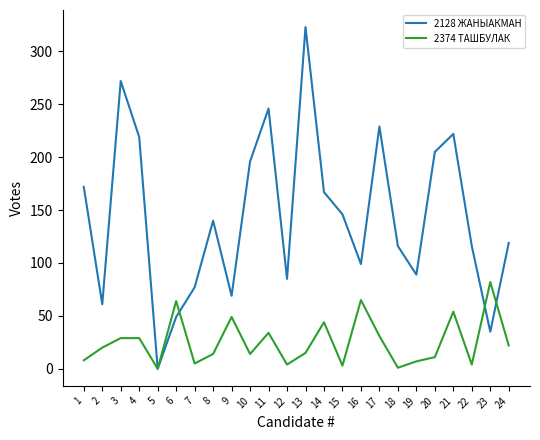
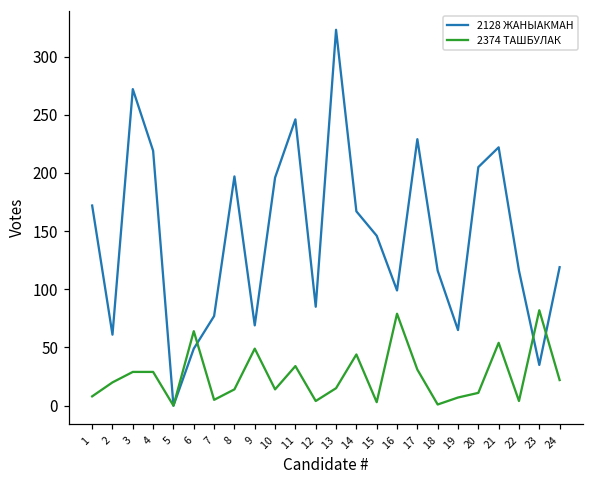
  {
    "2128 ЖАНЫАКМАН": {
      "1": 172,
      "2": 61,
      "3": 272,
      "4": 219,
      "6": 49,
      "7": 77,
-     "8": 140,
+     "8": 197,
      "9": 69,
      "10": 196,
      "11": 246,
      "12": 85,
      "13": 323,
      "14": 167,
      "15": 146,
      "16": 99,
      "17": 229,
      "18": 116,
-     "19": 89,
+     "19": 65,
      "20": 205,
      "21": 222,
      "22": 116,
      "23": 35,
      "24": 119
    },
    "2374 ТАШБУЛАК": {
      "1": 8,
      "2": 20,
      "3": 29,
      "4": 29,
      "6": 64,
      "7": 5,
      "8": 14,
      "9": 49,
      "10": 14,
      "11": 34,
      "12": 4,
      "13": 15,
      "14": 44,
      "15": 3,
-     "16": 65,
+     "16": 79,
      "17": 31,
      "18": 1,
      "19": 7,
      "20": 11,
      "21": 54,
      "22": 4,
      "23": 82,
      "24": 22
    }
  }
